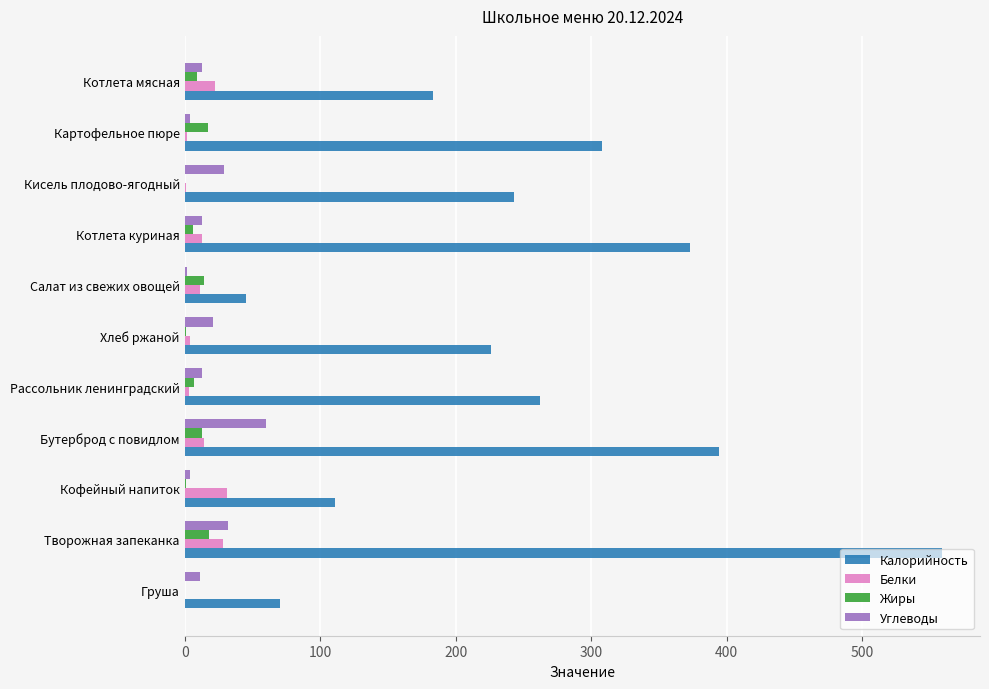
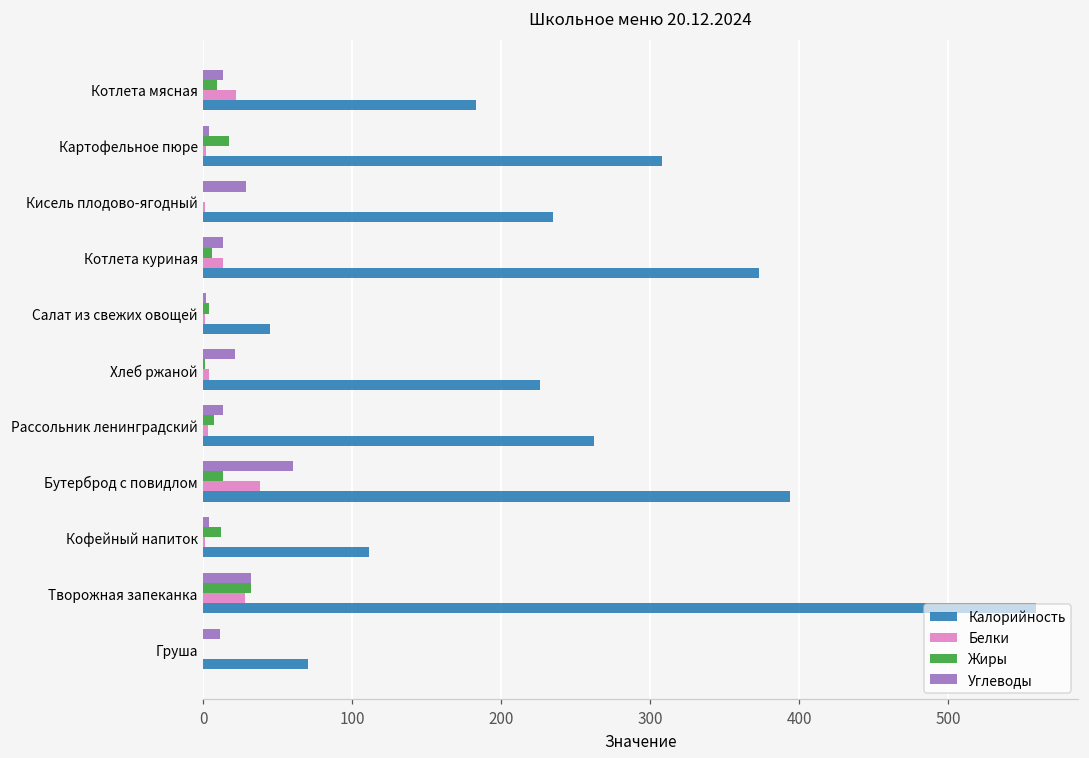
  {
    "Калорийность": {
      "Котлета мясная": 183,
      "Картофельное пюре": 308,
-     "Кисель плодово-ягодный": 243,
+     "Кисель плодово-ягодный": 235,
      "Котлета куриная": 373,
      "Салат из свежих овощей": 45,
      "Хлеб ржаной": 226,
      "Рассольник ленинградский": 262,
      "Бутерброд с повидлом": 394,
      "Кофейный напиток": 111,
      "Груша": 70
    },
    "Белки": {
      "Котлета мясная": 22,
      "Картофельное пюре": 2,
      "Котлета куриная": 13,
-     "Салат из свежих овощей": 11,
+     "Салат из свежих овощей": 1,
      "Хлеб ржаной": 4,
      "Рассольник ленинградский": 3,
-     "Бутерброд с повидлом": 14,
-     "Кофейный напиток": 31,
+     "Бутерброд с повидлом": 38,
+     "Кофейный напиток": 1,
      "Творожная запеканка": 28,
      "Груша": 0
    },
    "Жиры": {
      "Котлета мясная": 9,
      "Картофельное пюре": 17,
      "Кисель плодово-ягодный": 0,
      "Котлета куриная": 6,
-     "Салат из свежих овощей": 14,
+     "Салат из свежих овощей": 4,
      "Рассольник ленинградский": 7,
      "Бутерброд с повидлом": 13,
-     "Кофейный напиток": 1,
-     "Творожная запеканка": 18,
+     "Кофейный напиток": 12,
+     "Творожная запеканка": 32,
      "Груша": 0
    },
    "Углеводы": {
      "Котлета мясная": 13,
      "Картофельное пюре": 4,
      "Кисель плодово-ягодный": 29,
      "Котлета куриная": 13,
      "Салат из свежих овощей": 2,
      "Хлеб ржаной": 21,
      "Рассольник ленинградский": 13,
      "Бутерброд с повидлом": 60,
      "Кофейный напиток": 4,
      "Творожная запеканка": 32,
      "Груша": 11
    }
  }
